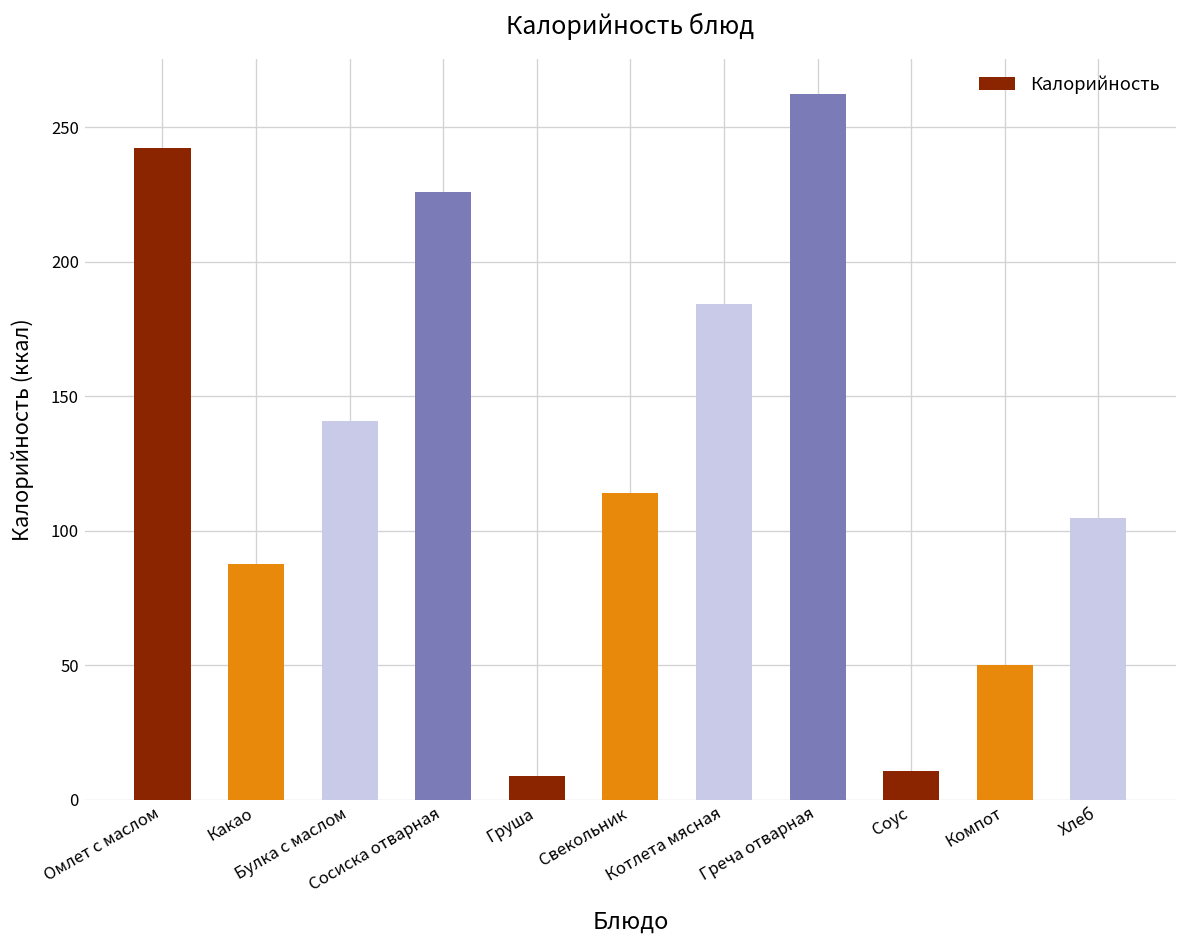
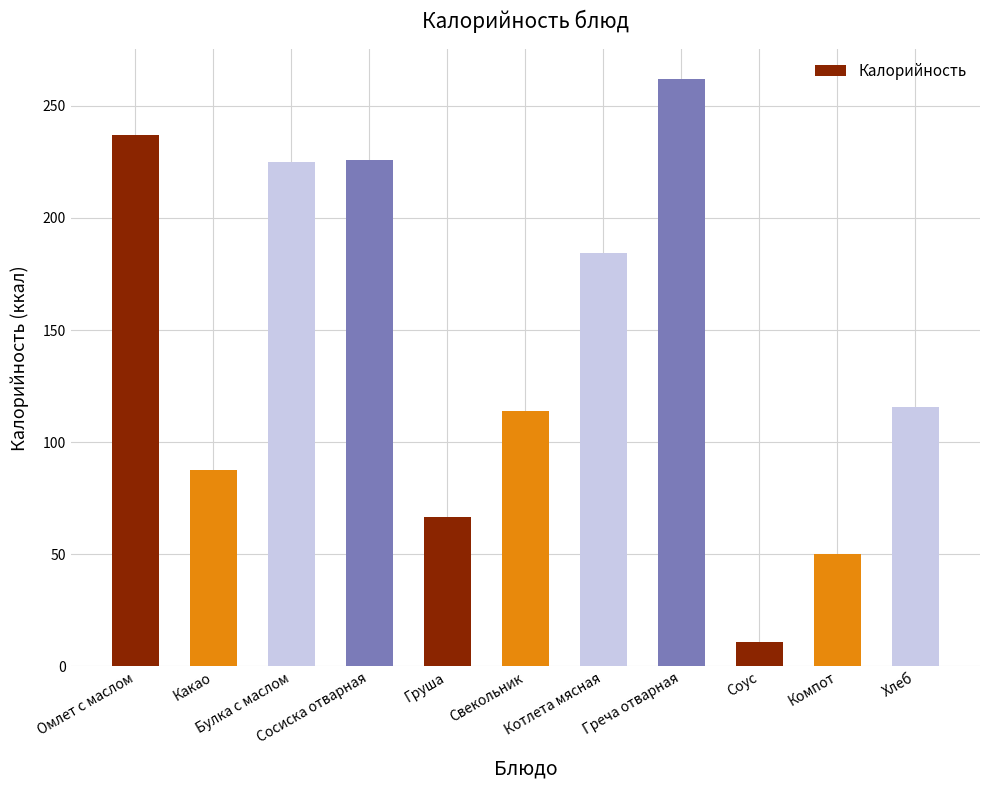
  {
-   "Омлет с маслом": 242,
+   "Омлет с маслом": 237,
    "Какао": 88,
-   "Булка с маслом": 141,
+   "Булка с маслом": 225,
    "Сосиска отварная": 226,
-   "Груша": 9,
+   "Груша": 66,
    "Свекольник": 114,
    "Котлета мясная": 184,
    "Греча отварная": 262,
    "Соус": 11,
    "Компот": 50,
-   "Хлеб": 105
+   "Хлеб": 116
  }
